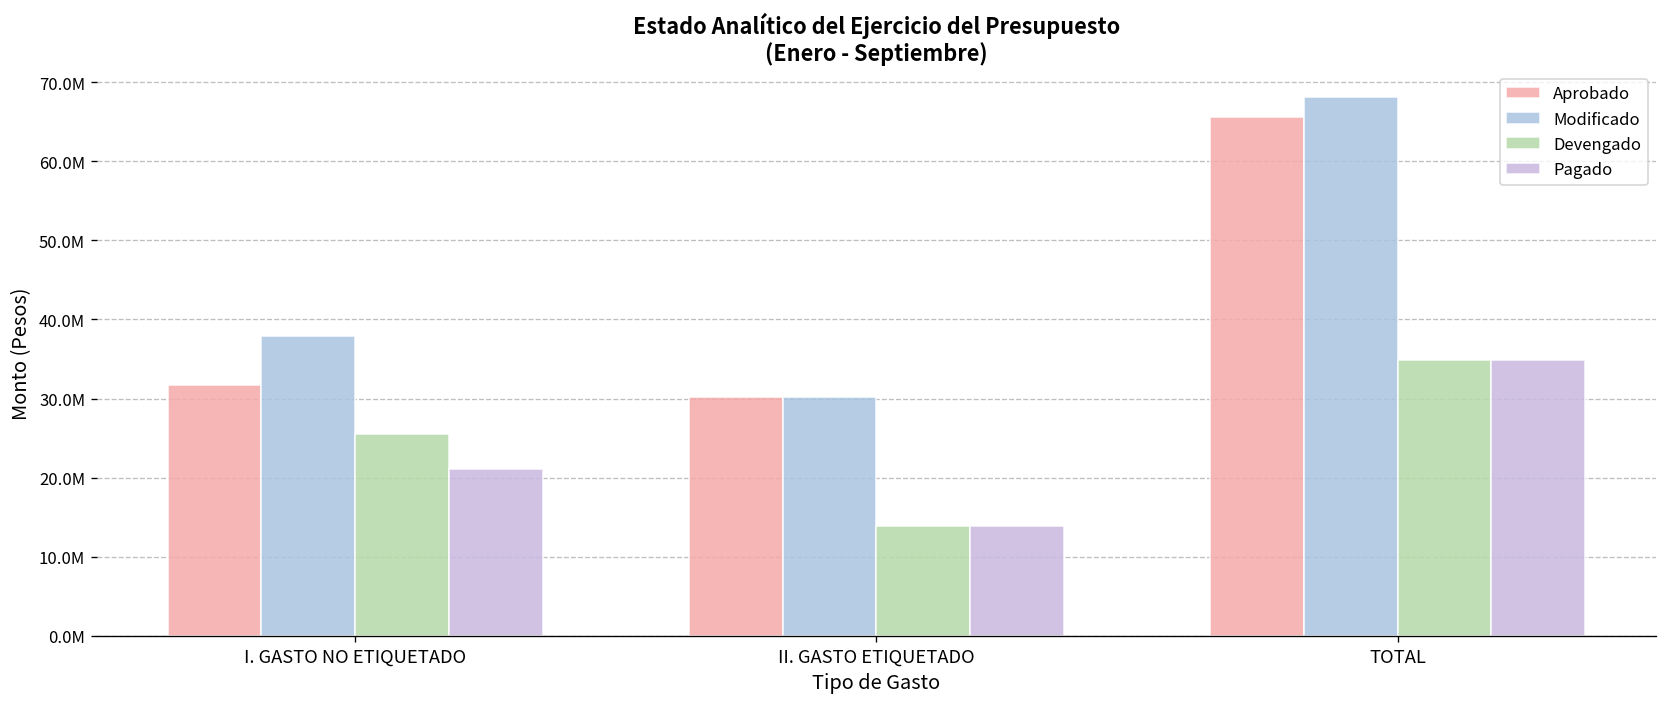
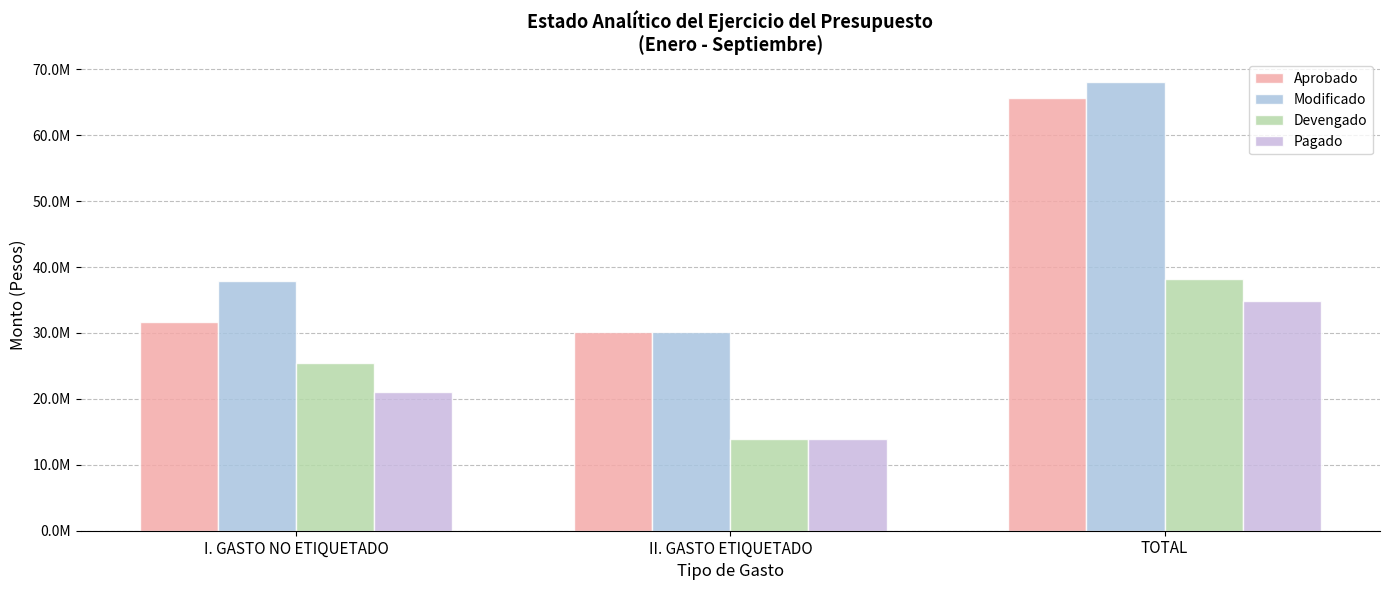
  {
    "Aprobado": {
      "I. GASTO NO ETIQUETADO": 32000000,
      "II. GASTO ETIQUETADO": 30000000,
      "TOTAL": 66000000
    },
    "Devengado": {
      "I. GASTO NO ETIQUETADO": 25000000,
      "II. GASTO ETIQUETADO": 14000000,
-     "TOTAL": 35000000
+     "TOTAL": 38000000
    }
  }
